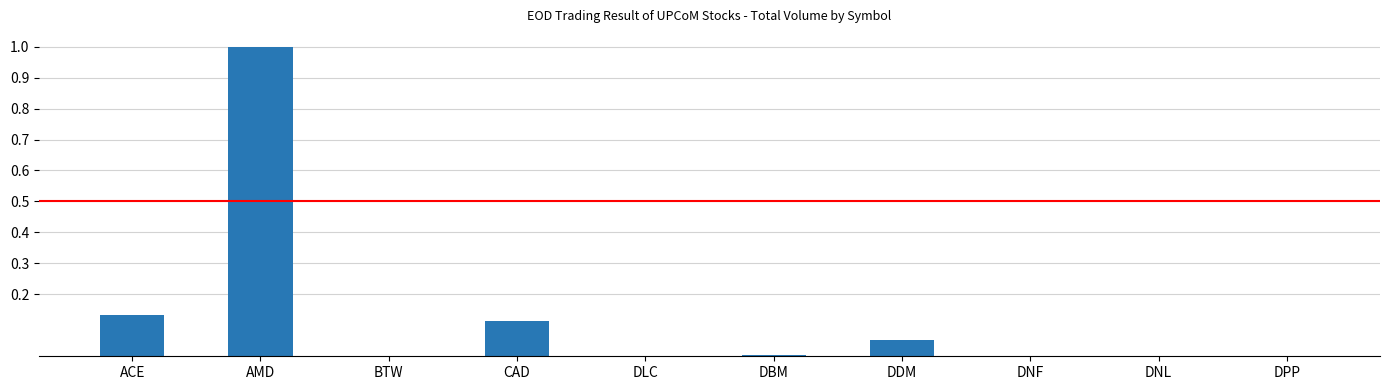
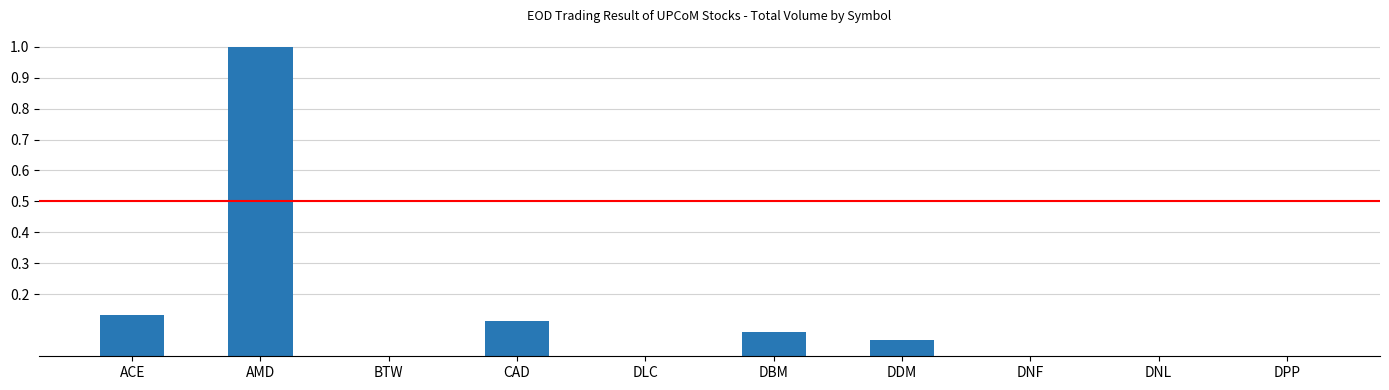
  {
    "ACE": 0.13,
    "AMD": 1.00,
    "CAD": 0.11,
-   "DBM": 0.00,
+   "DBM": 0.08,
    "DDM": 0.05
  }
